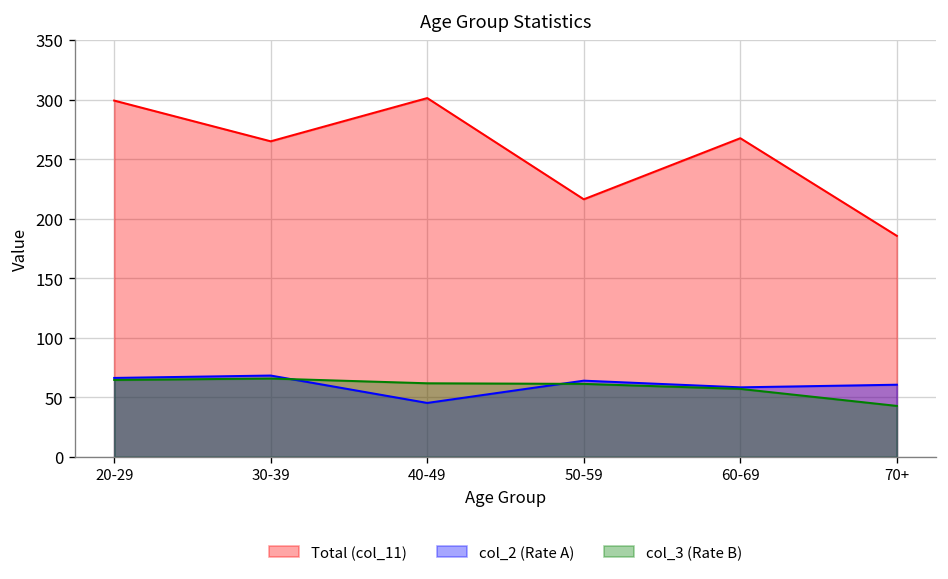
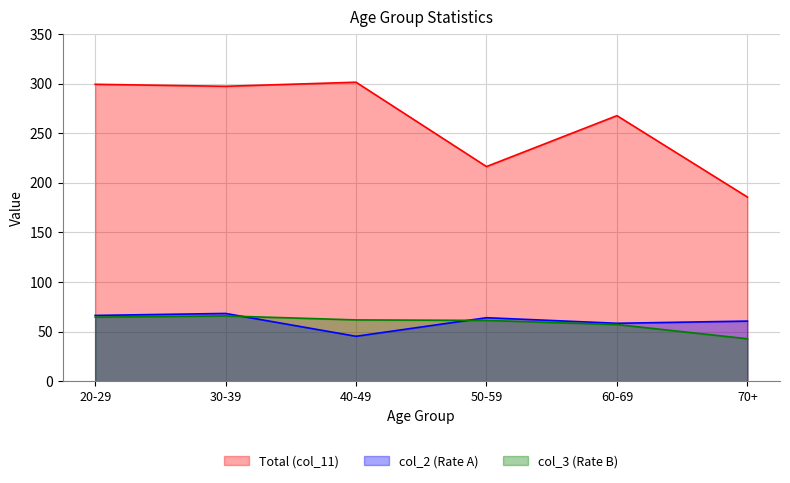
  {
    "Total (col_11)": {
      "20-29": 300,
-     "30-39": 270,
+     "30-39": 300,
      "40-49": 300,
      "50-59": 220,
      "60-69": 270,
      "70+": 190
    },
    "col_2 (Rate A)": {
      "40-49": 50,
      "50-59": 60,
      "70+": 60
    },
    "col_3 (Rate B)": {
      "40-49": 60,
      "50-59": 60,
      "70+": 40
    }
  }
